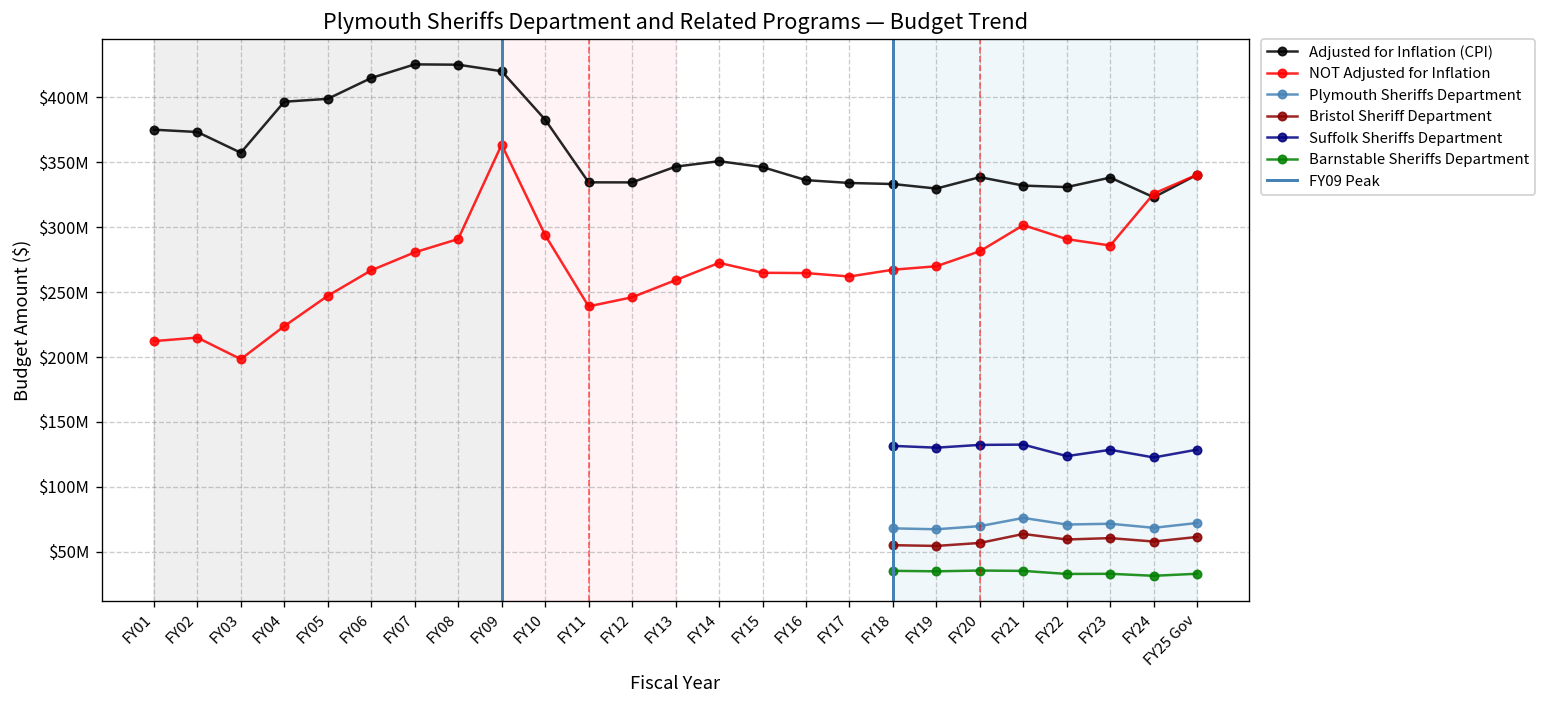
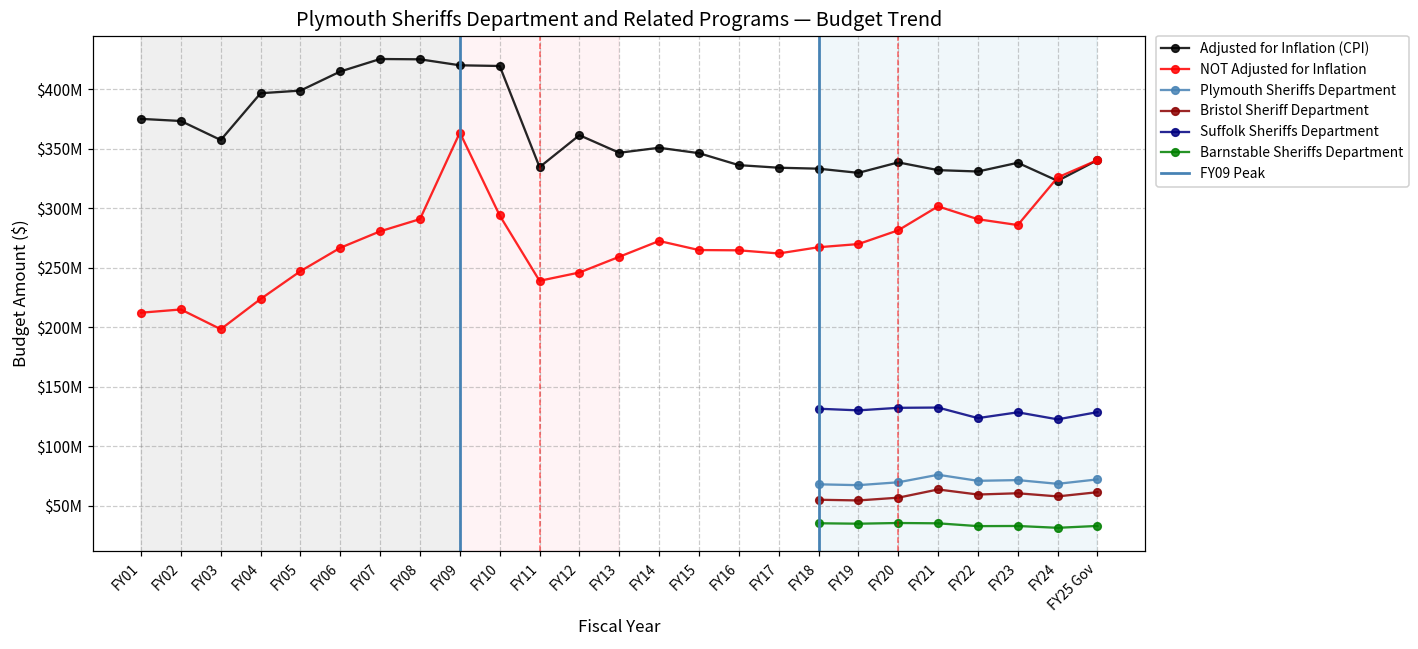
  {
    "Adjusted for Inflation (CPI)": {
      "FY01": "$375000000",
      "FY02": "$373000000",
      "FY03": "$357000000",
      "FY04": "$397000000",
      "FY05": "$399000000",
      "FY06": "$415000000",
      "FY07": "$425000000",
      "FY08": "$425000000",
      "FY09": "$420000000",
-     "FY10": "$383000000",
+     "FY10": "$420000000",
      "FY11": "$335000000",
-     "FY12": "$335000000",
+     "FY12": "$361000000",
      "FY13": "$347000000",
      "FY14": "$351000000",
      "FY15": "$346000000",
      "FY16": "$336000000",
      "FY17": "$334000000",
      "FY18": "$333000000",
      "FY19": "$330000000",
      "FY20": "$339000000",
      "FY21": "$332000000",
      "FY22": "$331000000",
      "FY23": "$338000000",
      "FY24": "$323000000"
    },
    "NOT Adjusted for Inflation": {
      "FY01": "$212000000",
      "FY02": "$215000000",
      "FY03": "$198000000",
      "FY04": "$224000000",
      "FY05": "$247000000",
      "FY06": "$267000000",
      "FY07": "$281000000",
      "FY08": "$291000000",
      "FY09": "$364000000",
      "FY10": "$294000000",
      "FY11": "$239000000",
      "FY12": "$246000000",
      "FY13": "$259000000",
      "FY14": "$273000000",
      "FY15": "$265000000",
      "FY16": "$265000000",
      "FY17": "$262000000",
      "FY18": "$267000000",
      "FY19": "$270000000",
      "FY20": "$282000000",
      "FY21": "$302000000",
      "FY22": "$291000000",
      "FY23": "$286000000",
      "FY24": "$326000000"
    },
    "Plymouth Sheriffs Department": {
      "FY18": "$68000000",
      "FY19": "$67000000",
      "FY20": "$70000000",
      "FY21": "$76000000",
      "FY22": "$71000000",
      "FY23": "$72000000",
      "FY24": "$68000000",
      "FY25 Gov": "$72000000"
    },
    "Bristol Sheriff Department": {
      "FY18": "$55000000",
      "FY19": "$55000000",
      "FY20": "$57000000",
      "FY21": "$64000000",
      "FY22": "$59000000",
      "FY23": "$61000000",
      "FY24": "$58000000",
      "FY25 Gov": "$61000000"
    },
    "Suffolk Sheriffs Department": {
      "FY18": "$132000000",
      "FY19": "$130000000",
      "FY20": "$132000000",
      "FY21": "$133000000",
      "FY22": "$124000000",
      "FY23": "$129000000",
      "FY24": "$123000000",
      "FY25 Gov": "$129000000"
    },
    "Barnstable Sheriffs Department": {
      "FY18": "$35000000",
      "FY19": "$35000000",
      "FY20": "$36000000",
      "FY21": "$35000000",
      "FY22": "$33000000",
      "FY23": "$33000000",
      "FY24": "$32000000",
      "FY25 Gov": "$33000000"
    }
  }
